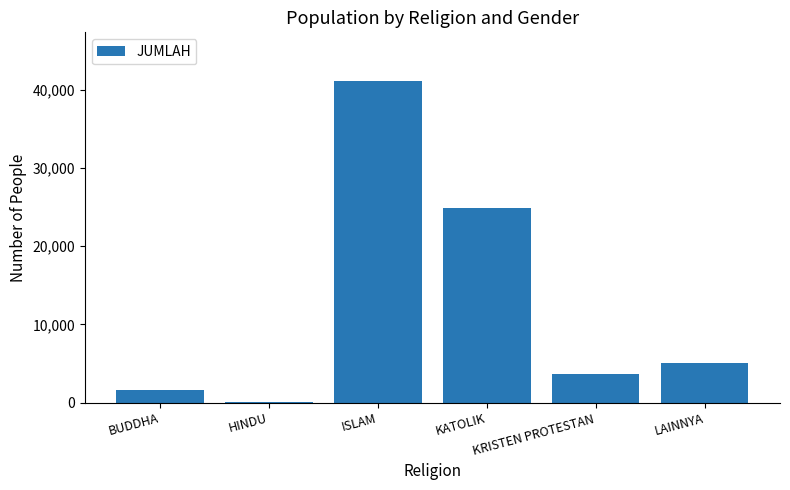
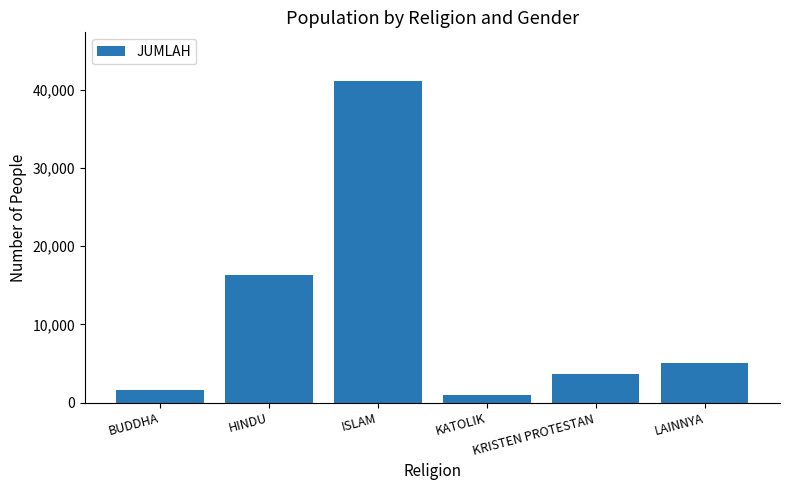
  {
    "BUDDHA": "2,000",
-   "HINDU": "0",
+   "HINDU": "16,000",
    "ISLAM": "41,000",
-   "KATOLIK": "25,000",
+   "KATOLIK": "1,000",
    "KRISTEN PROTESTAN": "4,000",
    "LAINNYA": "5,000"
  }
